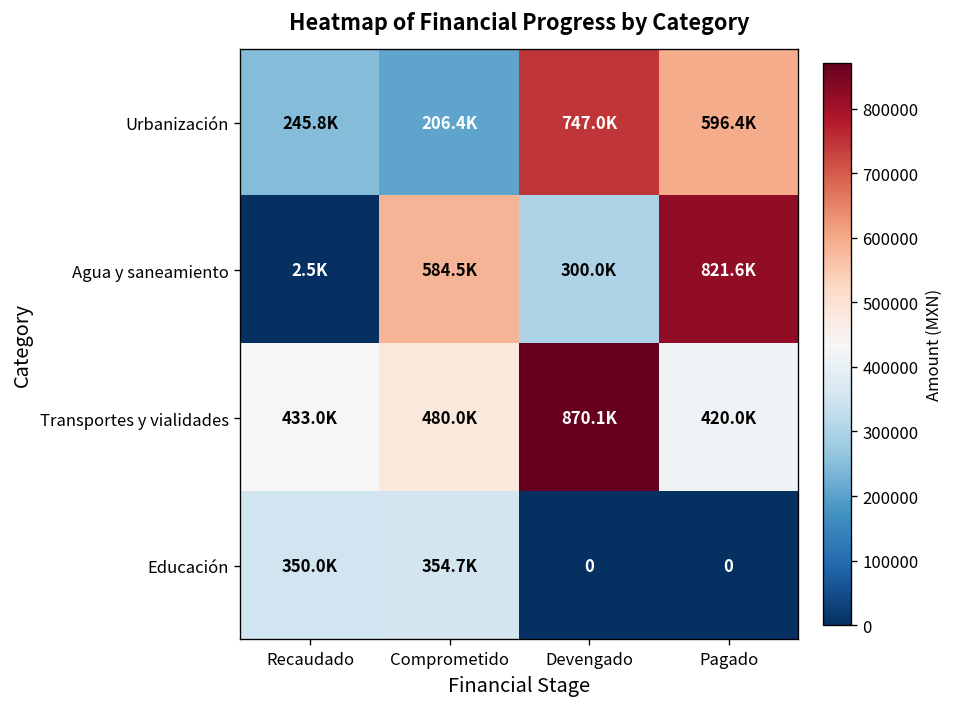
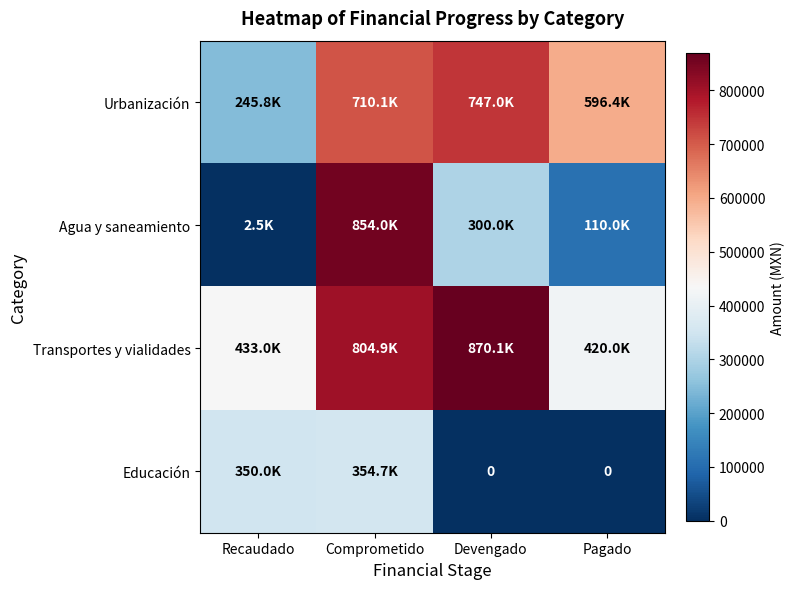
  {
    "Urbanización": {
      "Recaudado": "245.8K",
-     "Comprometido": "206.4K",
+     "Comprometido": "710.1K",
      "Devengado": "747.0K",
      "Pagado": "596.4K"
    },
    "Agua y saneamiento": {
      "Recaudado": "2.5K",
-     "Comprometido": "584.5K",
+     "Comprometido": "854.0K",
      "Devengado": "300.0K",
-     "Pagado": "821.6K"
+     "Pagado": "110.0K"
    },
    "Transportes y vialidades": {
      "Recaudado": "433.0K",
-     "Comprometido": "480.0K",
+     "Comprometido": "804.9K",
      "Devengado": "870.1K",
      "Pagado": "420.0K"
    },
    "Educación": {
      "Recaudado": "350.0K",
      "Comprometido": "354.7K",
      "Devengado": "0",
      "Pagado": "0"
    }
  }
